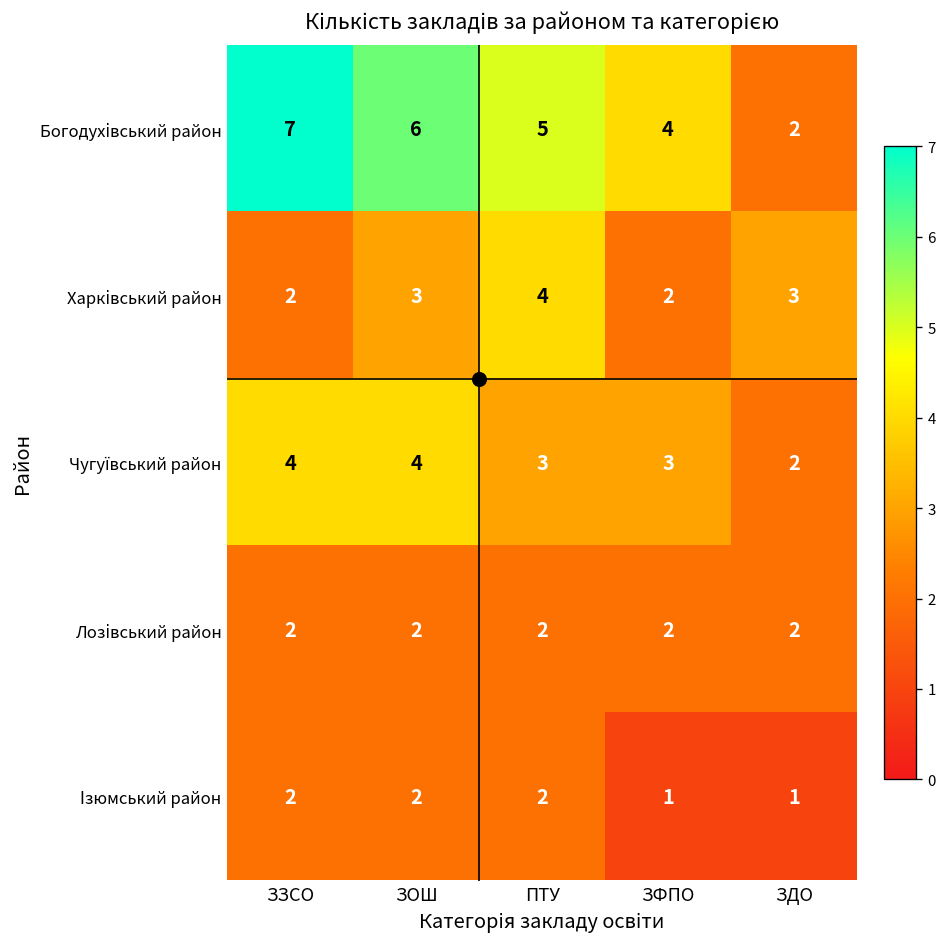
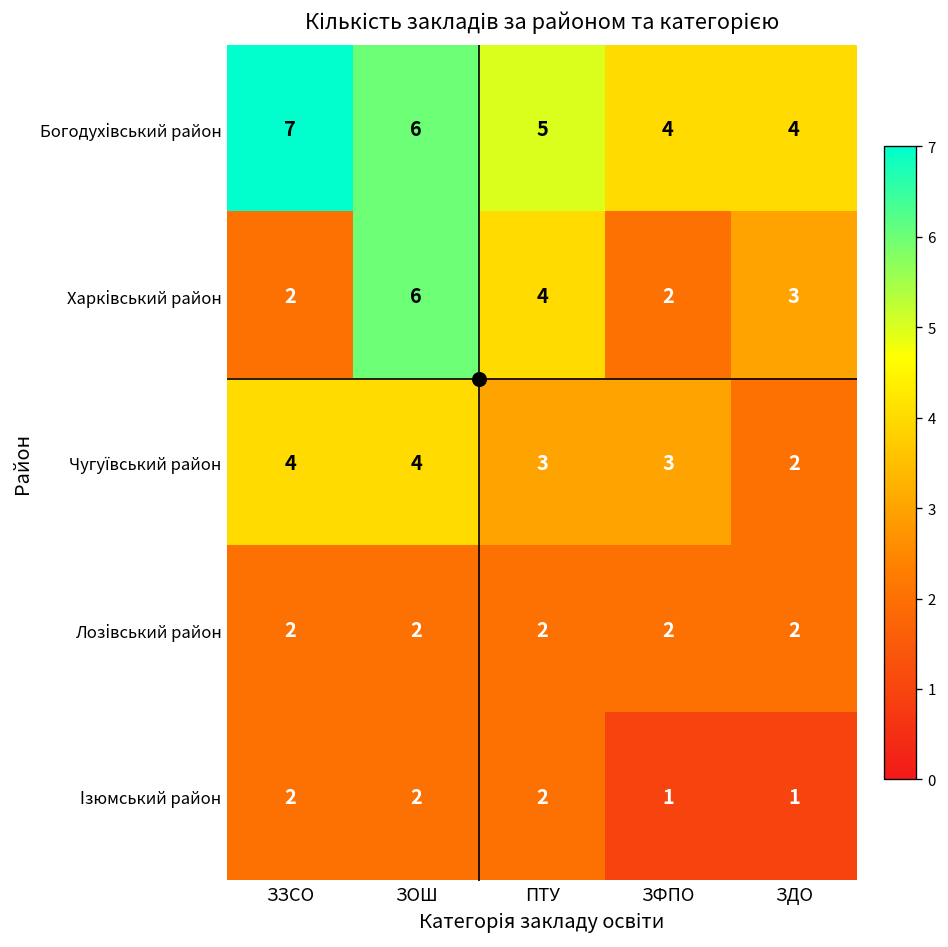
  {
    "Богодухівський район": {
      "ЗЗСО": 7,
      "ЗОШ": 6,
      "ПТУ": 5,
      "ЗФПО": 4,
-     "ЗДО": 2
+     "ЗДО": 4
    },
    "Харківський район": {
      "ЗЗСО": 2,
-     "ЗОШ": 3,
+     "ЗОШ": 6,
      "ПТУ": 4,
      "ЗФПО": 2,
      "ЗДО": 3
    },
    "Чугуївський район": {
      "ЗЗСО": 4,
      "ЗОШ": 4,
      "ПТУ": 3,
      "ЗФПО": 3,
      "ЗДО": 2
    },
    "Лозівський район": {
      "ЗЗСО": 2,
      "ЗОШ": 2,
      "ПТУ": 2,
      "ЗФПО": 2,
      "ЗДО": 2
    },
    "Ізюмський район": {
      "ЗЗСО": 2,
      "ЗОШ": 2,
      "ПТУ": 2,
      "ЗФПО": 1,
      "ЗДО": 1
    }
  }
